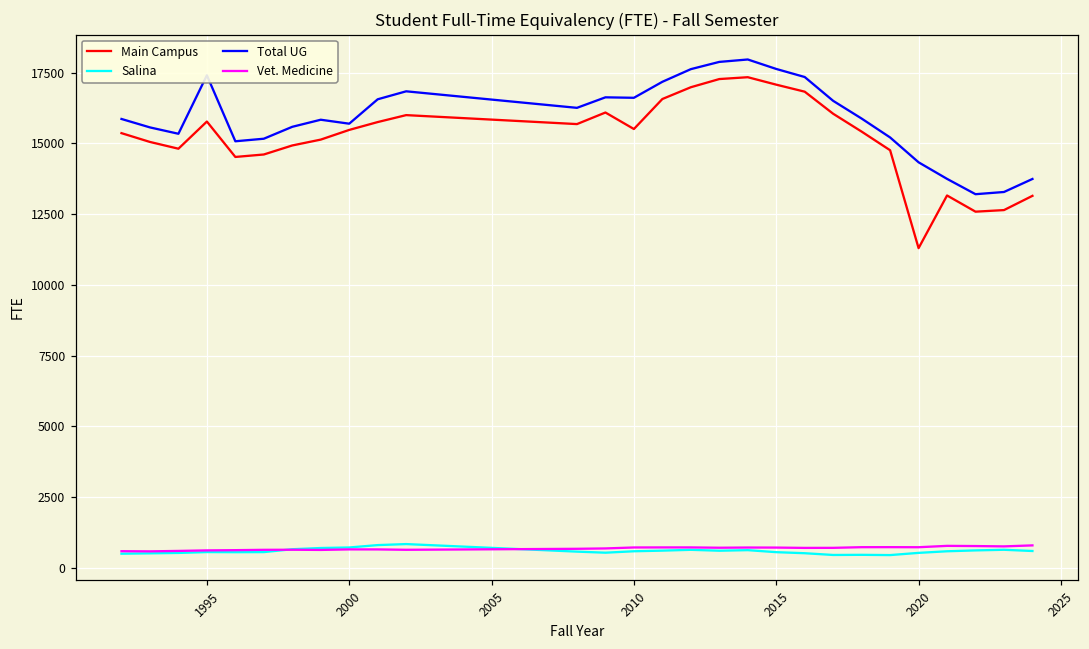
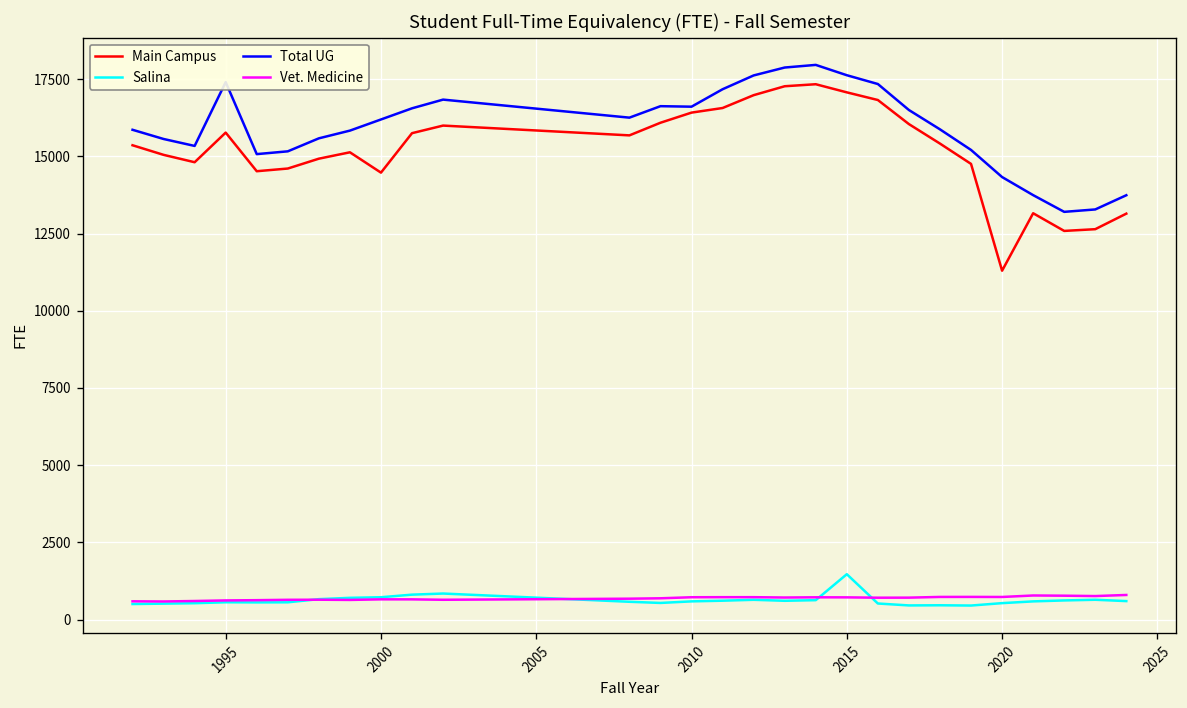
  {
    "Main Campus": {
      "1995": 15800,
-     "2000": 15500,
-     "2010": 15500,
+     "2000": 14500,
+     "2010": 16400,
      "2015": 17100,
      "2020": 11300
    },
    "Salina": {
      "2010": 600,
-     "2015": 600,
+     "2015": 1500,
      "2020": 500
    },
    "Total UG": {
-     "2000": 15700,
+     "2000": 16200,
      "2010": 16600,
      "2015": 17600,
      "2020": 14300
    },
    "Vet. Medicine": {
      "2010": 700,
      "2015": 700,
      "2020": 700
    }
  }
